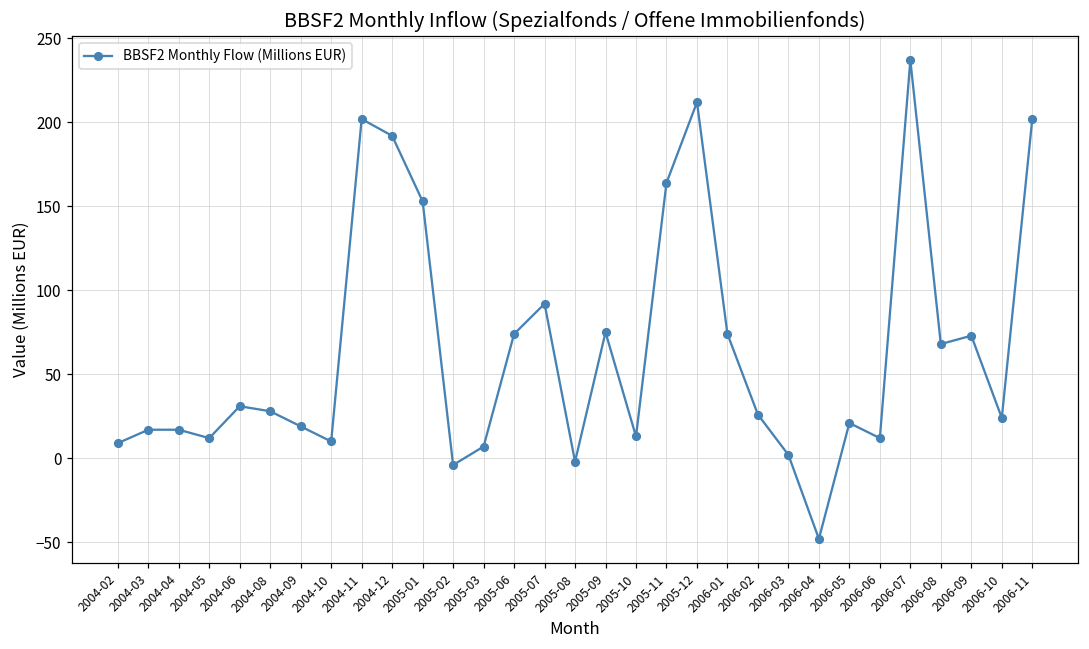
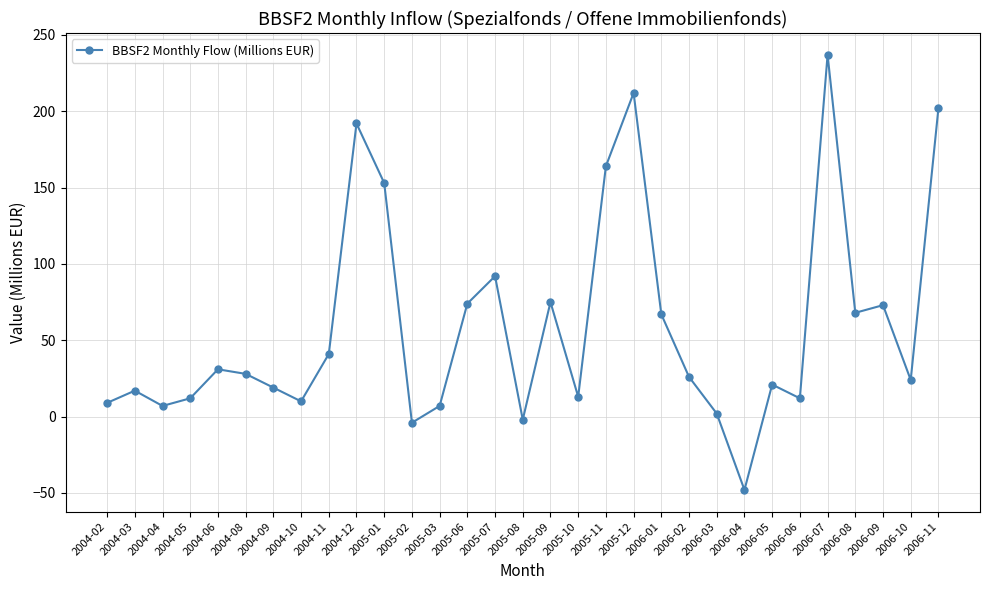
  {
    "2004-02": 9,
    "2004-03": 17,
-   "2004-04": 17,
+   "2004-04": 7,
    "2004-05": 12,
    "2004-06": 31,
    "2004-08": 28,
    "2004-09": 19,
    "2004-10": 10,
-   "2004-11": 202,
+   "2004-11": 41,
    "2004-12": 192,
    "2005-01": 153,
    "2005-02": -4,
    "2005-03": 7,
    "2005-06": 74,
    "2005-07": 92,
    "2005-08": -2,
    "2005-09": 75,
    "2005-10": 13,
    "2005-11": 164,
    "2005-12": 212,
-   "2006-01": 74,
+   "2006-01": 67,
    "2006-02": 26,
    "2006-03": 2,
    "2006-04": -48,
    "2006-05": 21,
    "2006-06": 12,
    "2006-07": 237,
    "2006-08": 68,
    "2006-09": 73,
    "2006-10": 24,
    "2006-11": 202
  }
